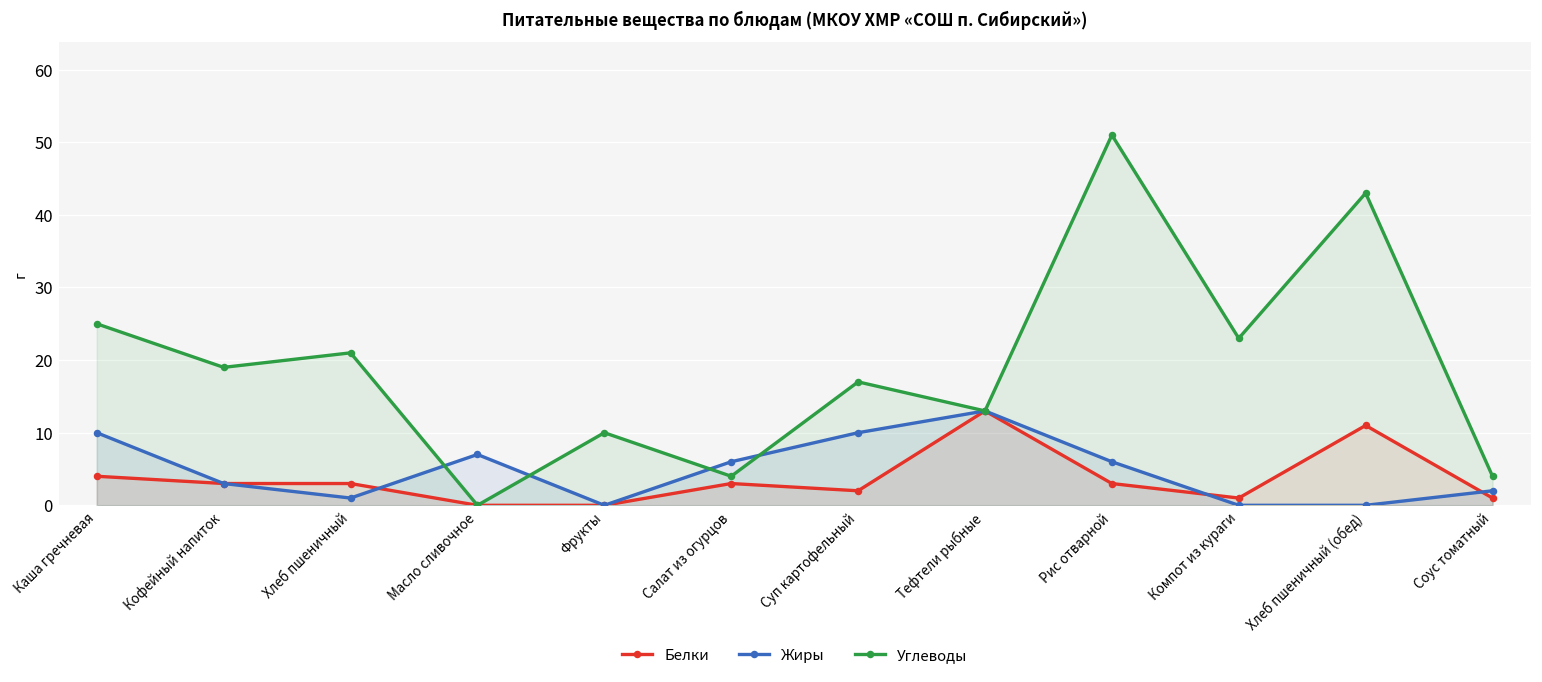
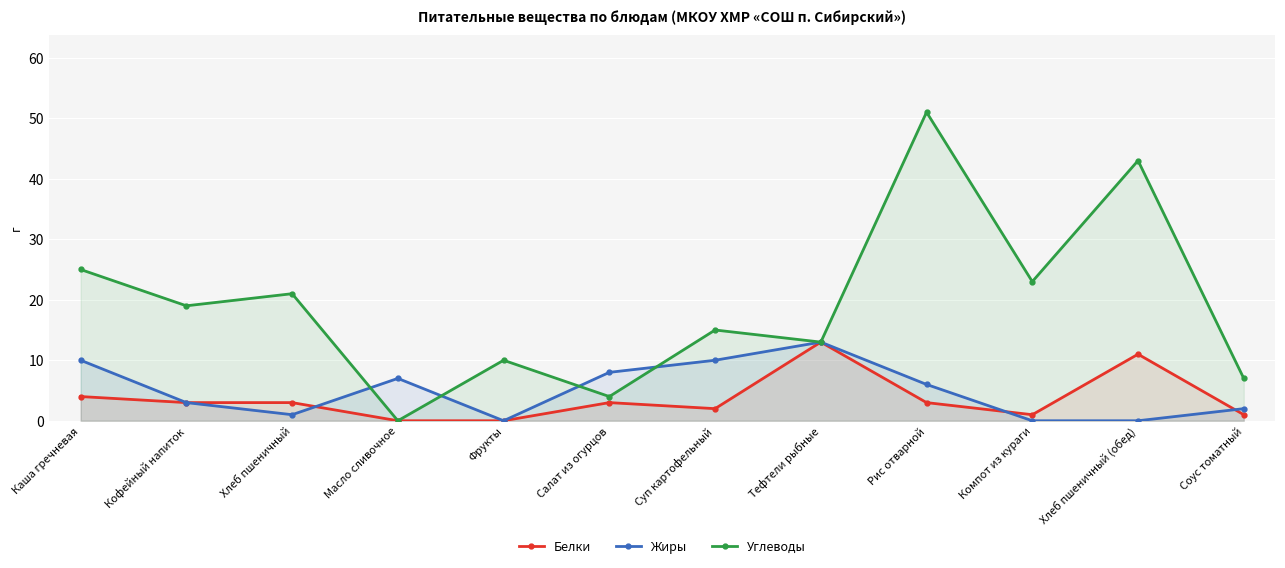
  {
    "Белки": {
      "Каша гречневая": 4,
      "Хлеб пшеничный": 3,
      "Салат из огурцов": 3,
      "Суп картофельный": 2,
      "Рис отварной": 3,
      "Компот из кураги": 1,
      "Хлеб пшеничный (обед)": 11,
      "Соус томатный": 1
    },
    "Жиры": {
      "Каша гречневая": 10,
      "Хлеб пшеничный": 1,
      "Масло сливочное": 7,
-     "Салат из огурцов": 6,
+     "Салат из огурцов": 8,
      "Суп картофельный": 10,
      "Рис отварной": 6,
      "Компот из кураги": 0,
      "Хлеб пшеничный (обед)": 0,
      "Соус томатный": 2
    },
    "Углеводы": {
      "Каша гречневая": 25,
      "Кофейный напиток": 19,
      "Хлеб пшеничный": 21,
      "Фрукты": 10,
      "Салат из огурцов": 4,
-     "Суп картофельный": 17,
+     "Суп картофельный": 15,
      "Рис отварной": 51,
      "Компот из кураги": 23,
      "Хлеб пшеничный (обед)": 43,
-     "Соус томатный": 4
+     "Соус томатный": 7
    }
  }
